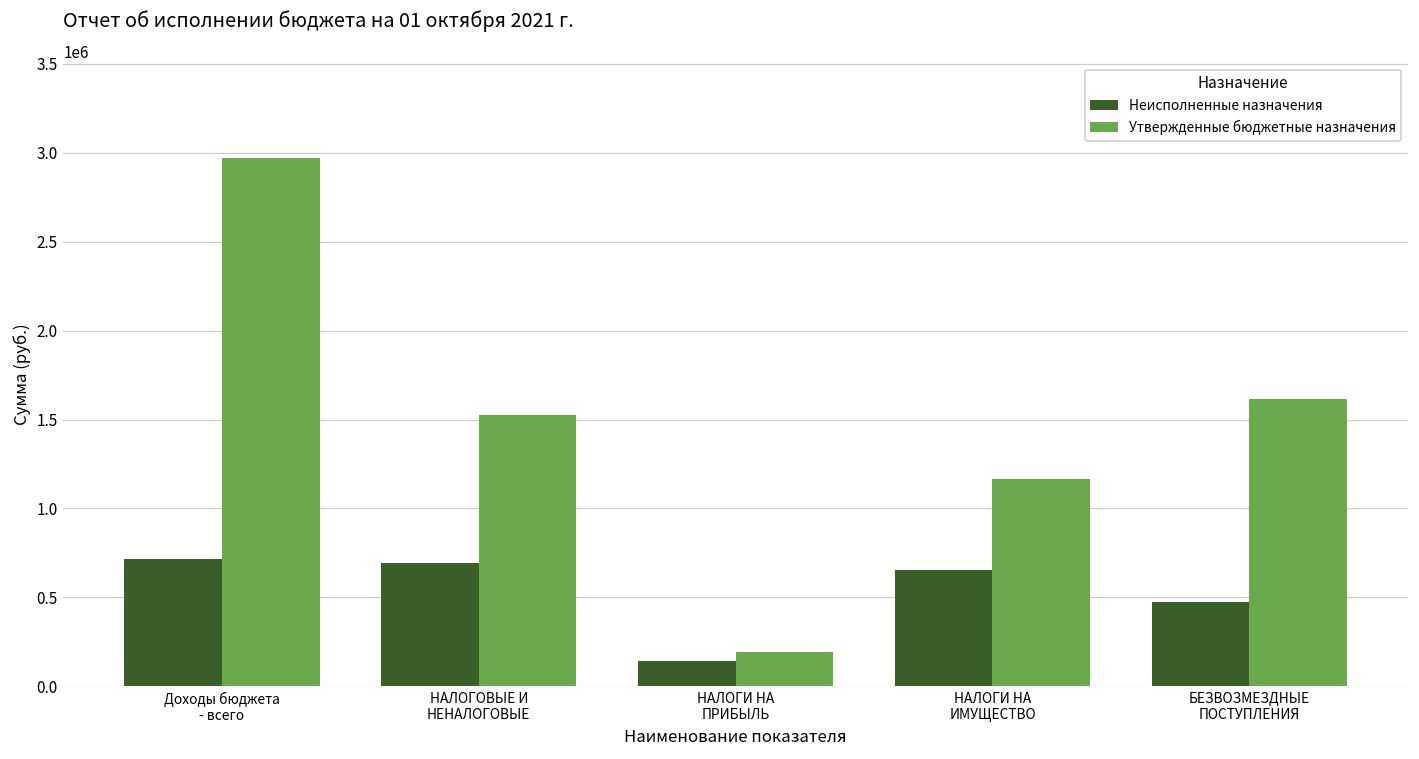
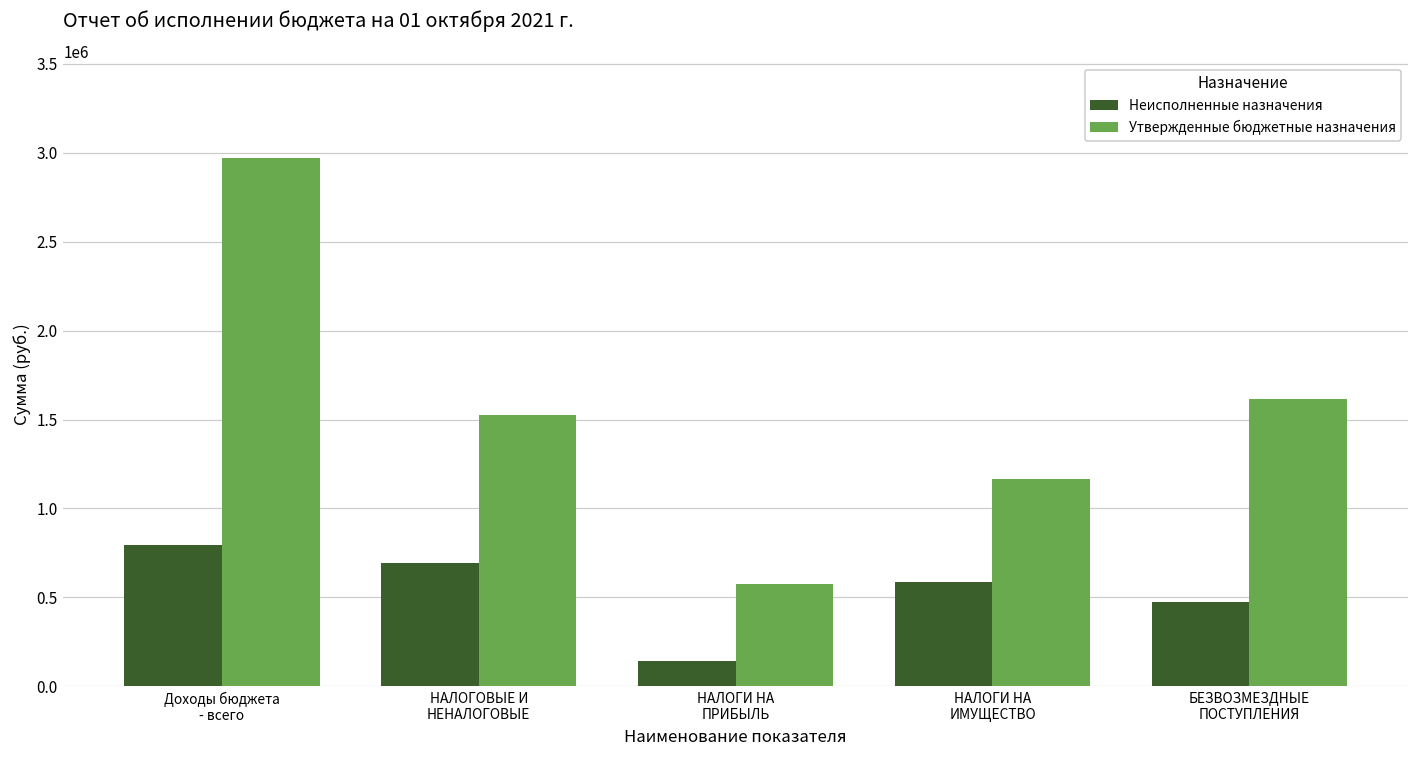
  {
    "Неисполненные назначения": {
-     "Доходы бюджета - всего": 710000,
+     "Доходы бюджета - всего": 790000,
      "НАЛОГОВЫЕ И НЕНАЛОГОВЫЕ": 690000,
      "НАЛОГИ НА ПРИБЫЛЬ": 140000,
-     "НАЛОГИ НА ИМУЩЕСТВО": 650000,
+     "НАЛОГИ НА ИМУЩЕСТВО": 580000,
      "БЕЗВОЗМЕЗДНЫЕ ПОСТУПЛЕНИЯ": 470000
    },
    "Утвержденные бюджетные назначения": {
      "Доходы бюджета - всего": 2970000,
      "НАЛОГОВЫЕ И НЕНАЛОГОВЫЕ": 1530000,
-     "НАЛОГИ НА ПРИБЫЛЬ": 190000,
+     "НАЛОГИ НА ПРИБЫЛЬ": 570000,
      "НАЛОГИ НА ИМУЩЕСТВО": 1160000,
      "БЕЗВОЗМЕЗДНЫЕ ПОСТУПЛЕНИЯ": 1620000
    }
  }
